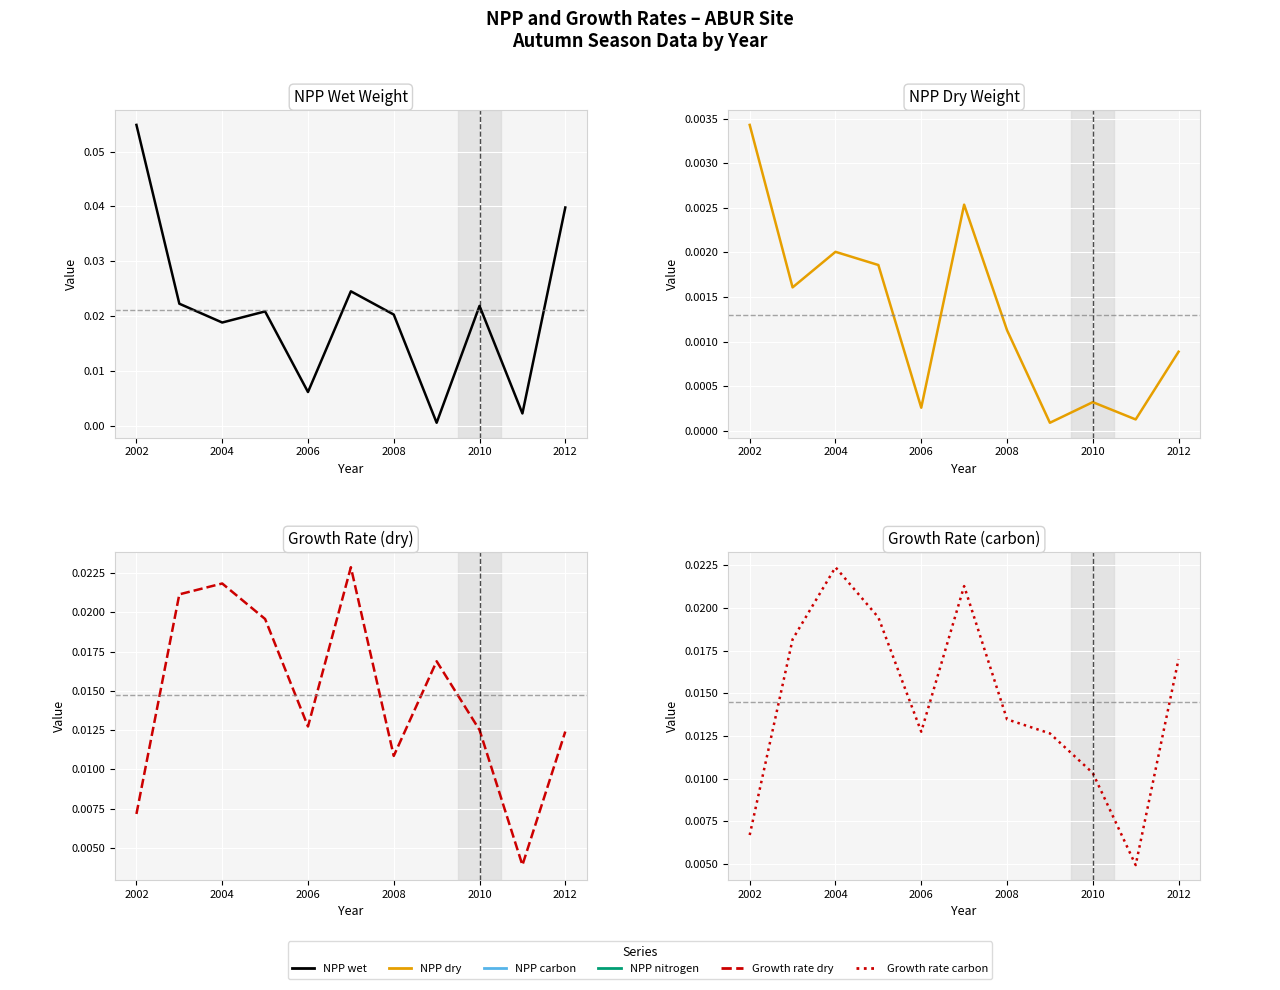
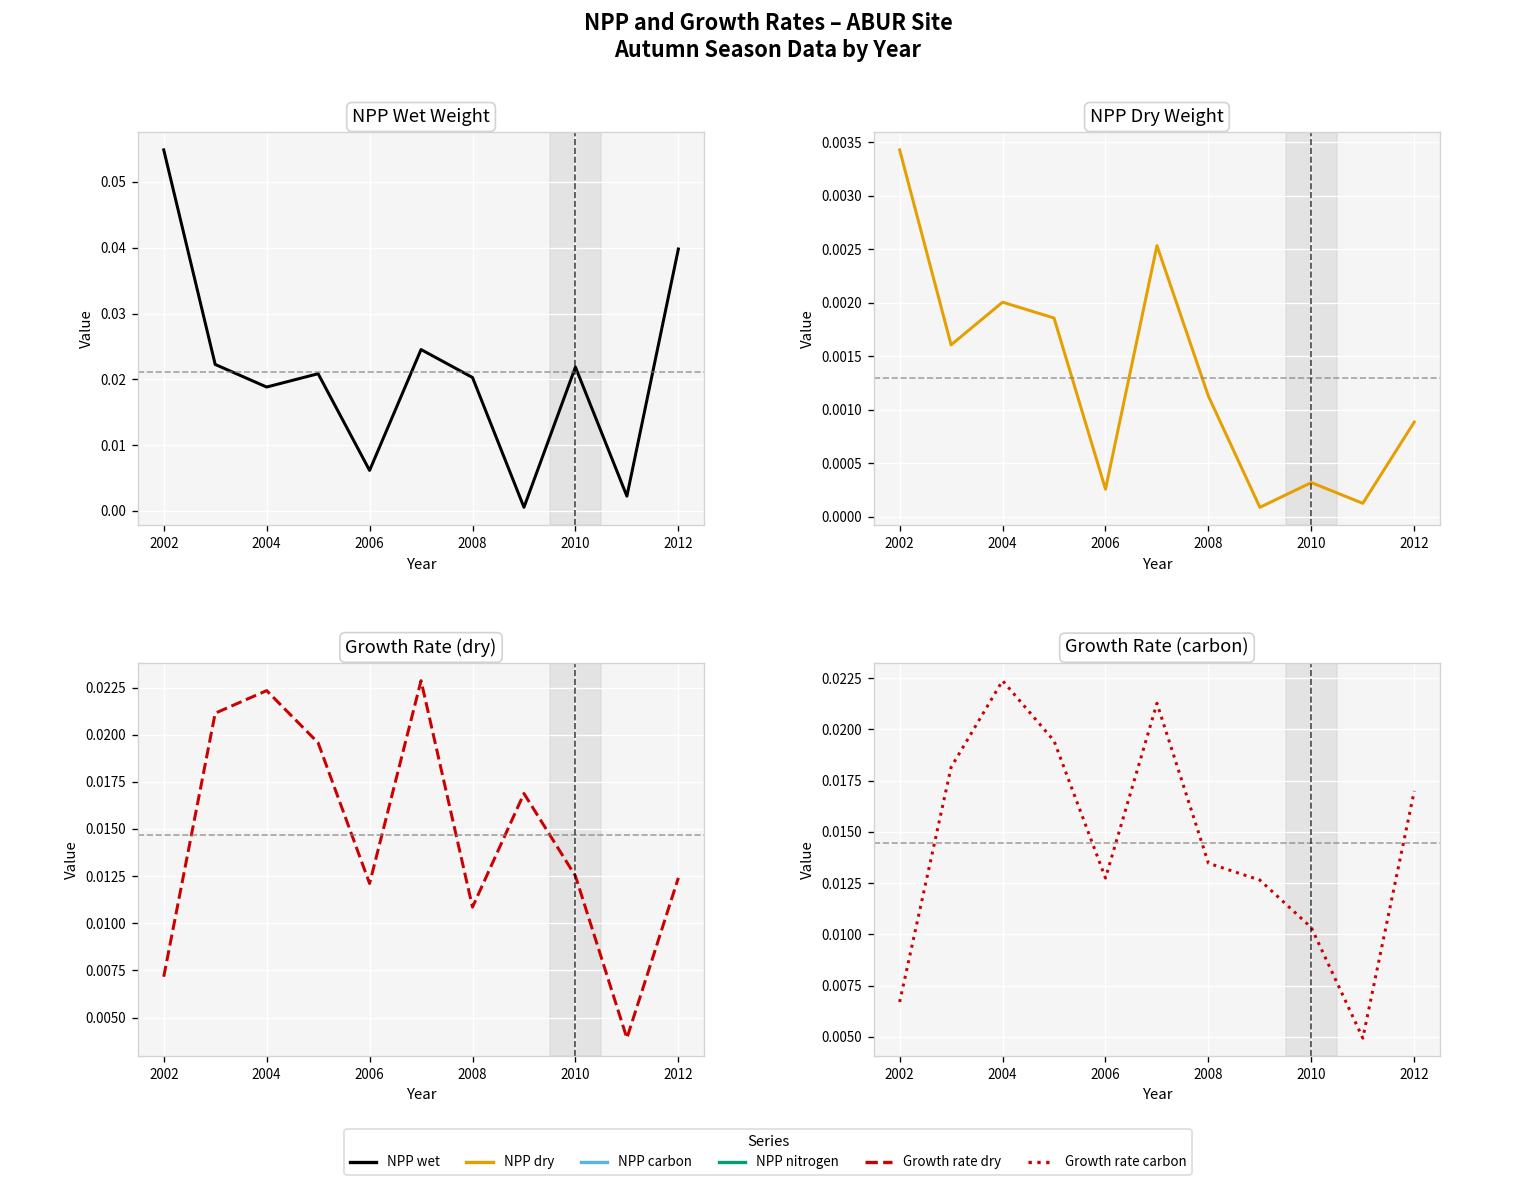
  {
    "NPP Wet Weight": {
      "2002": 0.055,
      "2004": 0.019,
      "2006": 0.006,
      "2008": 0.020,
      "2010": 0.022,
      "2012": 0.040
    },
    "NPP Dry Weight": {
      "2002": 0.0034,
      "2004": 0.0020,
      "2006": 0.0003,
      "2008": 0.0011,
      "2010": 0.0003,
      "2012": 0.0009
    },
    "Growth Rate (dry)": {
      "2002": 0.0072,
-     "2004": 0.0218,
-     "2006": 0.0127,
+     "2004": 0.0223,
+     "2006": 0.0121,
      "2008": 0.0109,
      "2010": 0.0125,
      "2012": 0.0124
    },
    "Growth Rate (carbon)": {
      "2002": 0.0067,
      "2004": 0.0224,
      "2006": 0.0127,
      "2008": 0.0135,
      "2010": 0.0103,
      "2012": 0.0170
    }
  }
